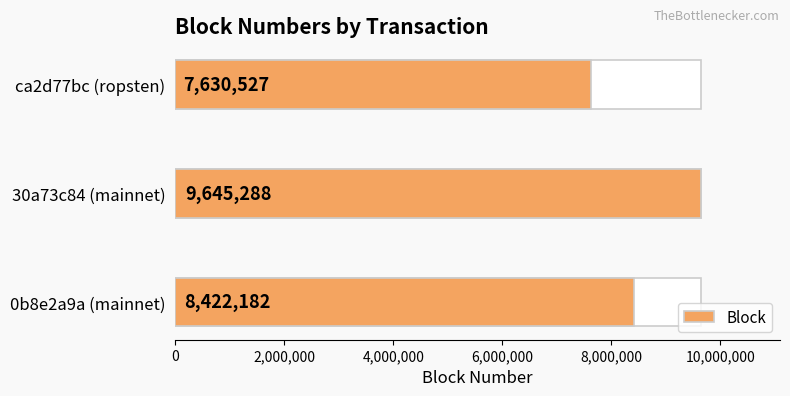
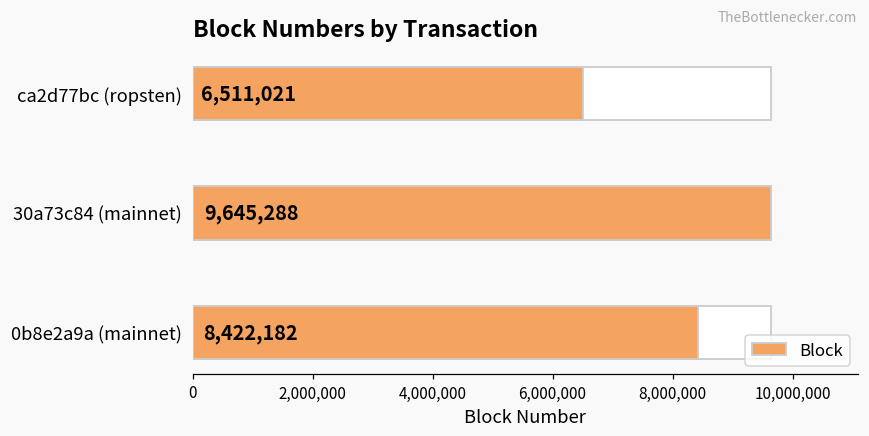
  {
    "Block": {
-     "ca2d77bc (ropsten)": "7,630,527",
+     "ca2d77bc (ropsten)": "6,511,021",
      "30a73c84 (mainnet)": "9,645,288"
    }
  }
